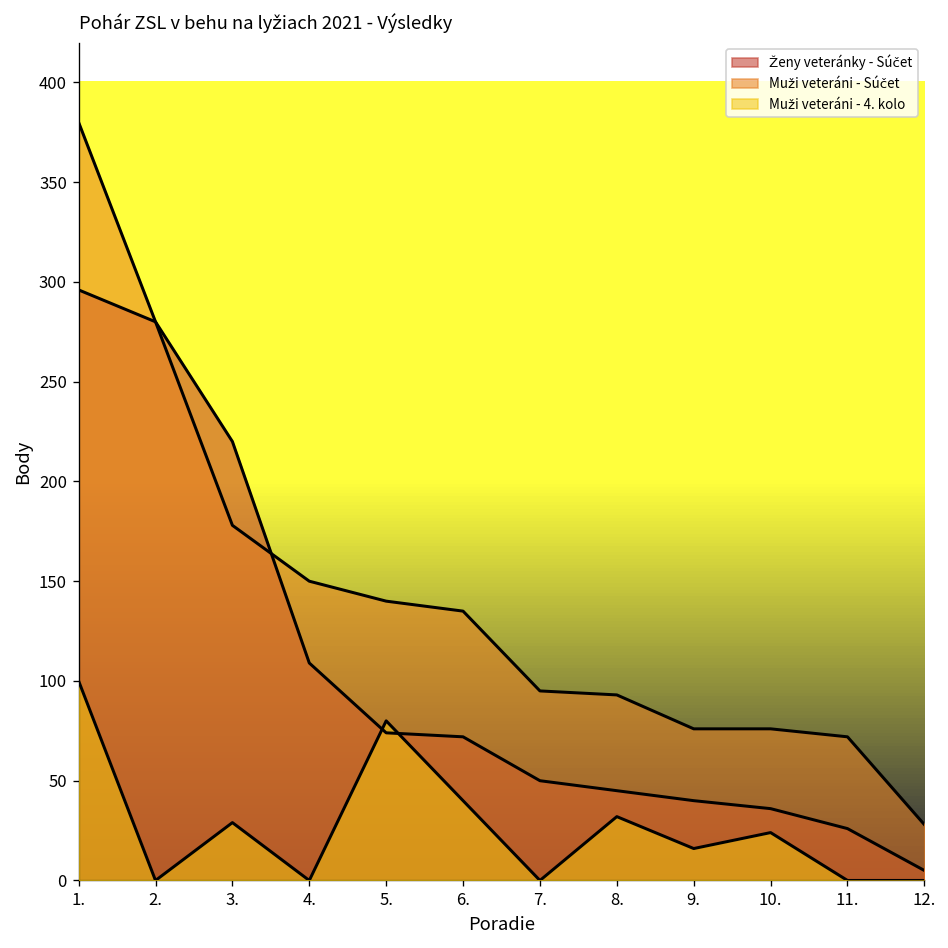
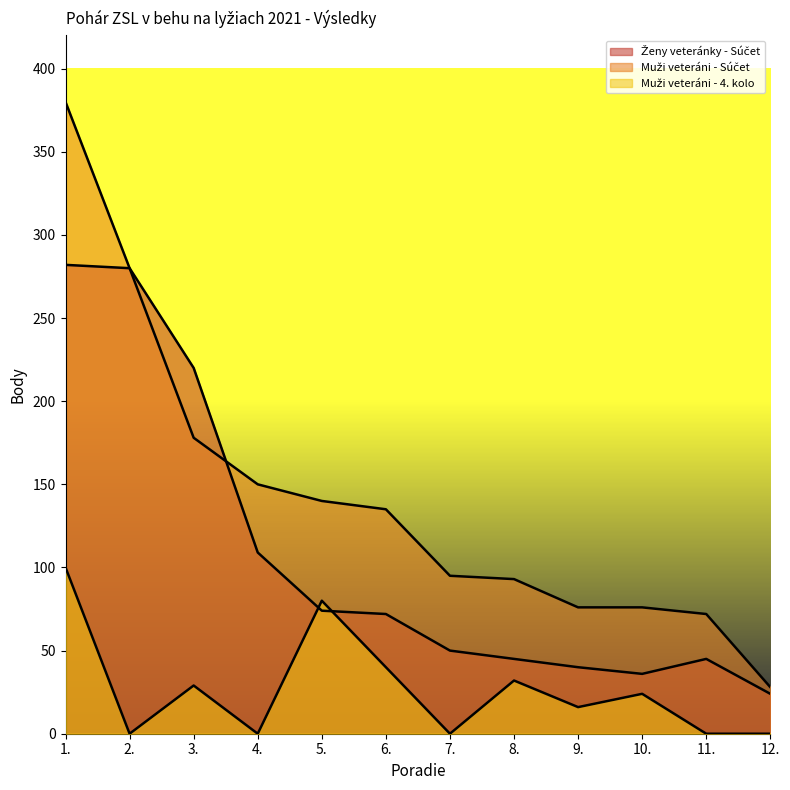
  {
    "Ženy veteránky - Súčet": {
-     "1.": 296,
+     "1.": 282,
      "3.": 220,
      "4.": 109,
      "5.": 74,
      "6.": 72,
      "7.": 50,
      "8.": 45,
      "9.": 40,
      "10.": 36,
-     "11.": 26,
-     "12.": 5
+     "11.": 45,
+     "12.": 24
    },
    "Muži veteráni - Súčet": {
      "1.": 380,
      "3.": 178,
      "4.": 150,
      "5.": 140,
      "6.": 135,
      "7.": 95,
      "8.": 93,
      "9.": 76,
      "10.": 76,
      "11.": 72,
      "12.": 28
    },
    "Muži veteráni - 4. kolo": {
      "1.": 100,
      "2.": 0,
      "3.": 29,
      "4.": 0,
      "5.": 80,
      "6.": 40,
      "7.": 0,
      "8.": 32,
      "9.": 16,
      "10.": 24,
      "11.": 0,
      "12.": 0
    }
  }
